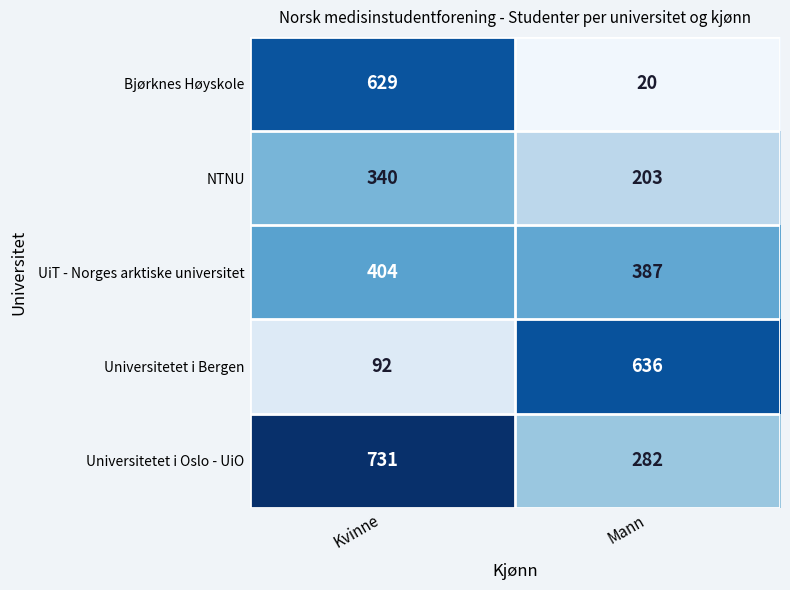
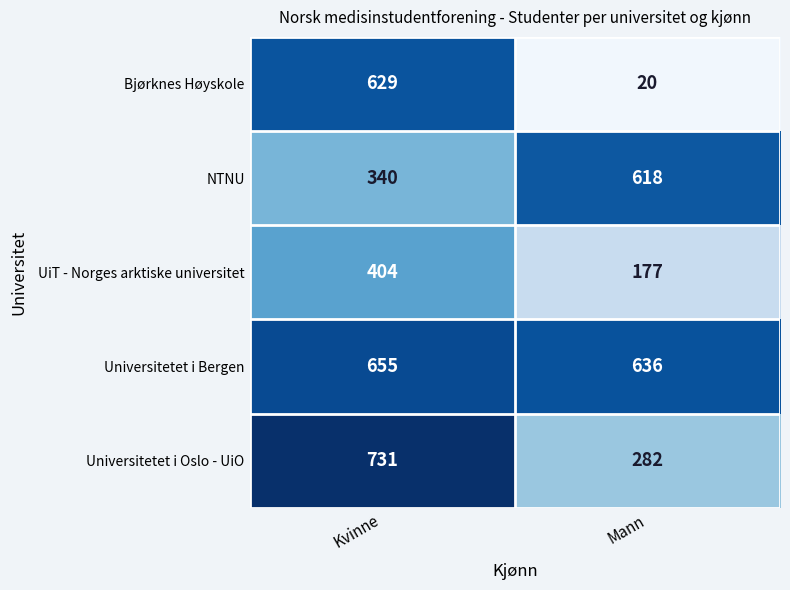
  {
    "Bjørknes Høyskole": {
      "Kvinne": 629,
      "Mann": 20
    },
    "NTNU": {
      "Kvinne": 340,
-     "Mann": 203
+     "Mann": 618
    },
    "UiT - Norges arktiske universitet": {
      "Kvinne": 404,
-     "Mann": 387
+     "Mann": 177
    },
    "Universitetet i Bergen": {
-     "Kvinne": 92,
+     "Kvinne": 655,
      "Mann": 636
    },
    "Universitetet i Oslo - UiO": {
      "Kvinne": 731,
      "Mann": 282
    }
  }
